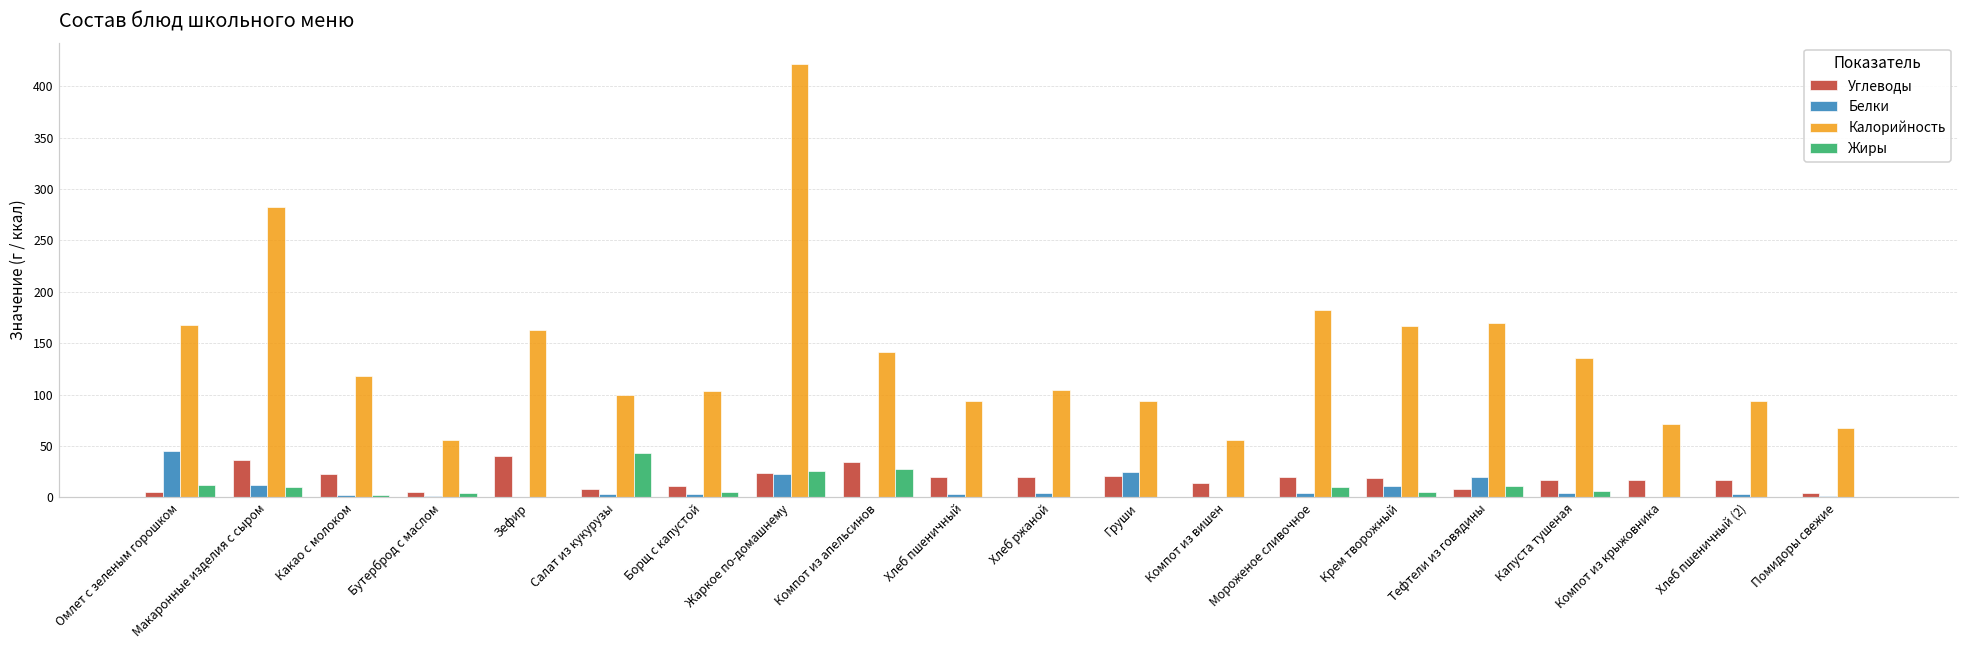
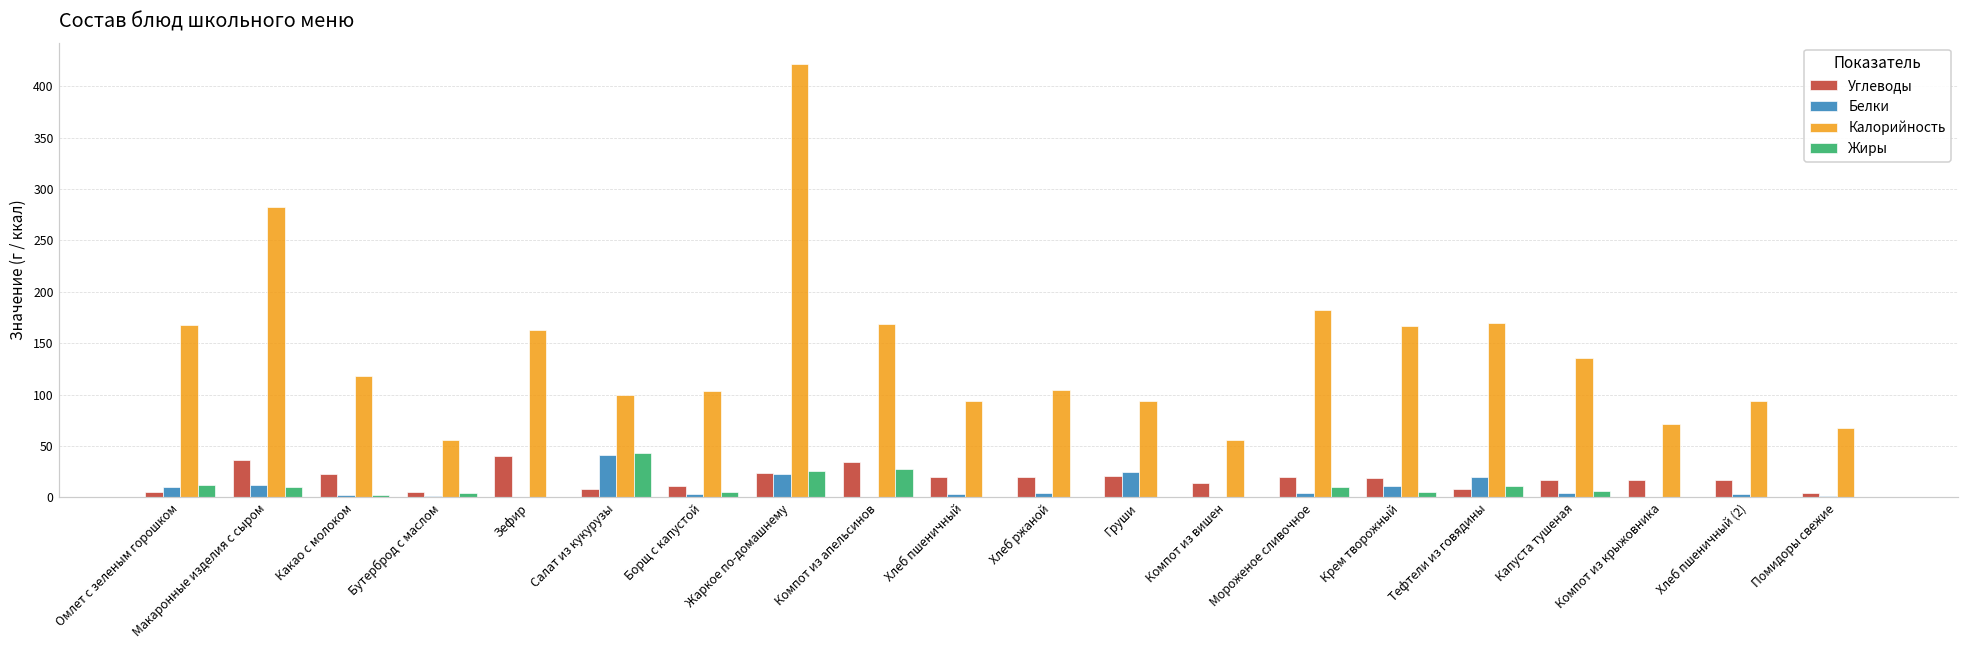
  {
    "Углеводы": {
      "Омлет с зеленым горошком": 10,
      "Макаронные изделия с сыром": 40,
      "Какао с молоком": 20,
      "Бутерброд с маслом": 10,
      "Зефир": 40,
      "Салат из кукурузы": 10,
      "Борщ с капустой": 10,
      "Жаркое по-домашнему": 20,
      "Компот из апельсинов": 30,
      "Хлеб пшеничный": 20,
      "Хлеб ржаной": 20,
      "Груши": 20,
      "Компот из вишен": 10,
      "Мороженое сливочное": 20,
      "Крем творожный": 20,
      "Тефтели из говядины": 10,
      "Капуста тушеная": 20,
      "Компот из крыжовника": 20,
      "Хлеб пшеничный (2)": 20,
      "Помидоры свежие": 0
    },
    "Белки": {
-     "Омлет с зеленым горошком": 50,
+     "Омлет с зеленым горошком": 10,
      "Макаронные изделия с сыром": 10,
-     "Салат из кукурузы": 0,
+     "Салат из кукурузы": 40,
      "Борщ с капустой": 0,
      "Жаркое по-домашнему": 20,
      "Хлеб пшеничный": 0,
      "Хлеб ржаной": 0,
      "Груши": 20,
      "Мороженое сливочное": 0,
      "Крем творожный": 10,
      "Тефтели из говядины": 20,
      "Капуста тушеная": 0,
      "Хлеб пшеничный (2)": 0
    },
    "Калорийность": {
      "Омлет с зеленым горошком": 170,
      "Макаронные изделия с сыром": 280,
      "Какао с молоком": 120,
      "Бутерброд с маслом": 60,
      "Зефир": 160,
      "Салат из кукурузы": 100,
      "Борщ с капустой": 100,
      "Жаркое по-домашнему": 420,
-     "Компот из апельсинов": 140,
+     "Компот из апельсинов": 170,
      "Хлеб пшеничный": 90,
      "Хлеб ржаной": 100,
      "Груши": 90,
      "Компот из вишен": 60,
      "Мороженое сливочное": 180,
      "Крем творожный": 170,
      "Тефтели из говядины": 170,
      "Капуста тушеная": 140,
      "Компот из крыжовника": 70,
      "Хлеб пшеничный (2)": 90,
      "Помидоры свежие": 70
    },
    "Жиры": {
      "Омлет с зеленым горошком": 10,
      "Макаронные изделия с сыром": 10,
      "Бутерброд с маслом": 0,
      "Салат из кукурузы": 40,
      "Борщ с капустой": 10,
      "Жаркое по-домашнему": 30,
      "Компот из апельсинов": 30,
      "Мороженое сливочное": 10,
      "Крем творожный": 10,
      "Тефтели из говядины": 10,
      "Капуста тушеная": 10
    }
  }
